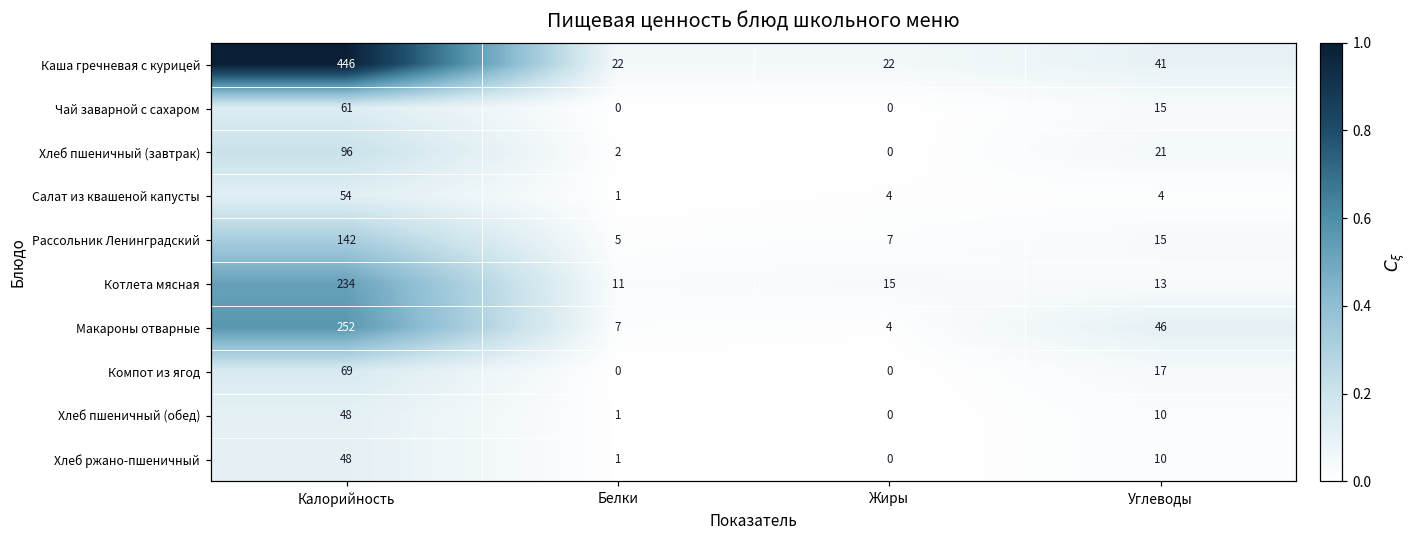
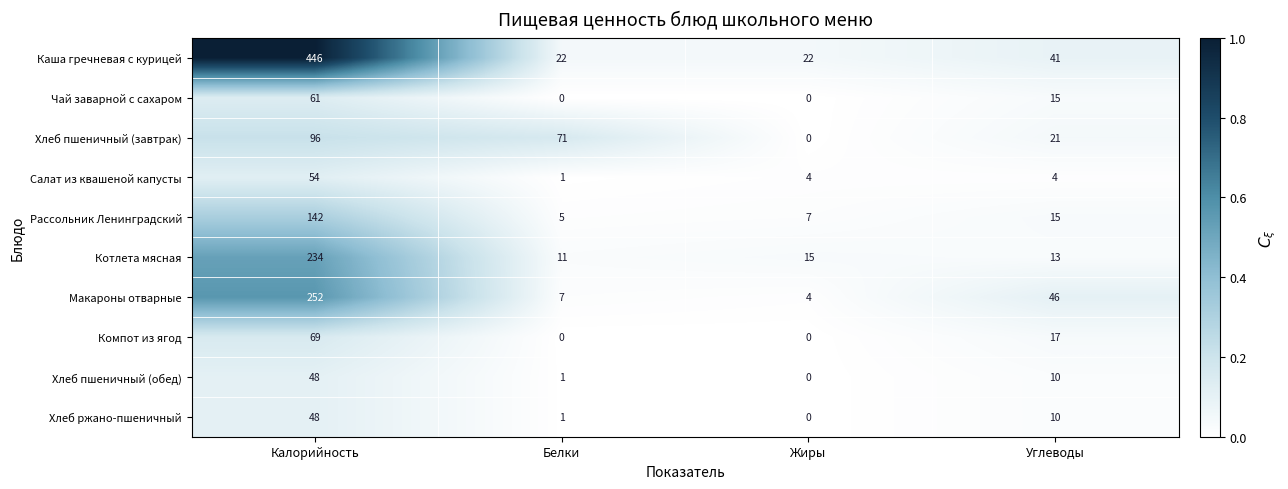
  {
    "Каша гречневая с курицей": {
      "Калорийность": 446,
      "Белки": 22,
      "Жиры": 22,
      "Углеводы": 41
    },
    "Чай заварной с сахаром": {
      "Калорийность": 61,
      "Белки": 0,
      "Жиры": 0,
      "Углеводы": 15
    },
    "Хлеб пшеничный (завтрак)": {
      "Калорийность": 96,
-     "Белки": 2,
+     "Белки": 71,
      "Жиры": 0,
      "Углеводы": 21
    },
    "Салат из квашеной капусты": {
      "Калорийность": 54,
      "Белки": 1,
      "Жиры": 4,
      "Углеводы": 4
    },
    "Рассольник Ленинградский": {
      "Калорийность": 142,
      "Белки": 5,
      "Жиры": 7,
      "Углеводы": 15
    },
    "Котлета мясная": {
      "Калорийность": 234,
      "Белки": 11,
      "Жиры": 15,
      "Углеводы": 13
    },
    "Макароны отварные": {
      "Калорийность": 252,
      "Белки": 7,
      "Жиры": 4,
      "Углеводы": 46
    },
    "Компот из ягод": {
      "Калорийность": 69,
      "Белки": 0,
      "Жиры": 0,
      "Углеводы": 17
    },
    "Хлеб пшеничный (обед)": {
      "Калорийность": 48,
      "Белки": 1,
      "Жиры": 0,
      "Углеводы": 10
    },
    "Хлеб ржано-пшеничный": {
      "Калорийность": 48,
      "Белки": 1,
      "Жиры": 0,
      "Углеводы": 10
    }
  }
